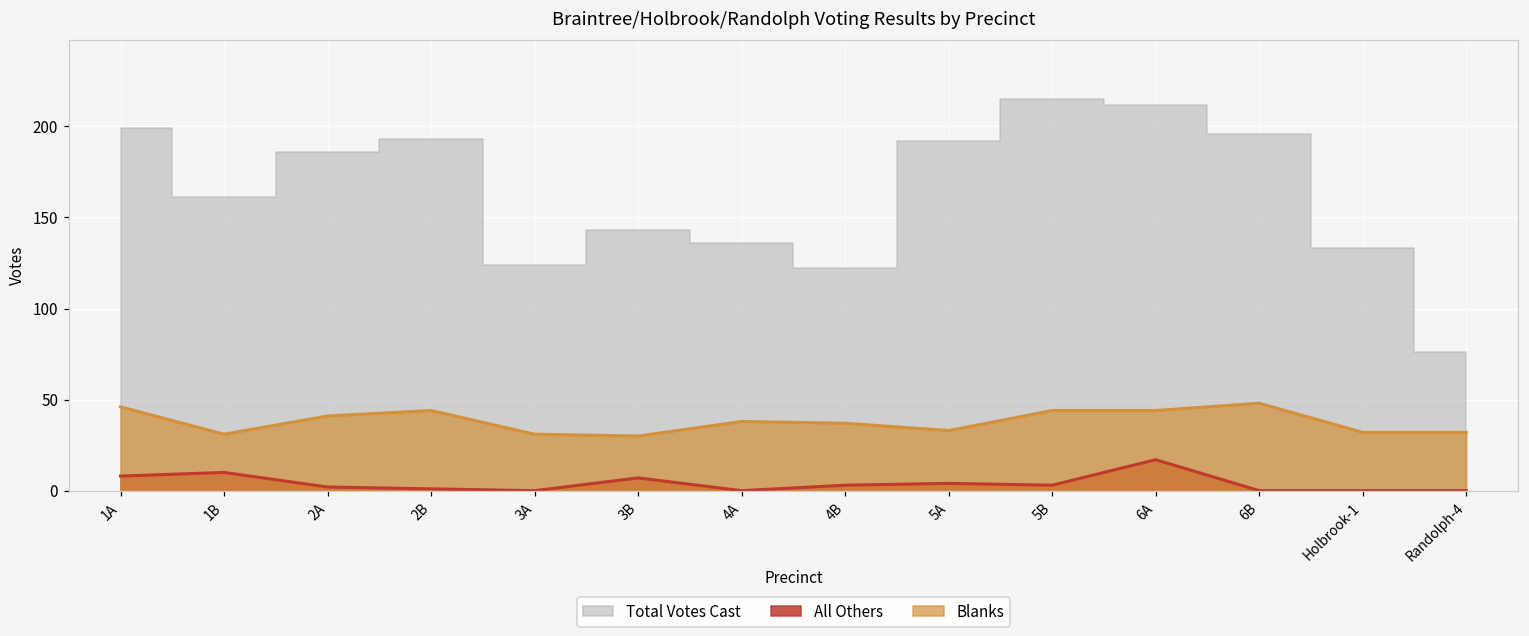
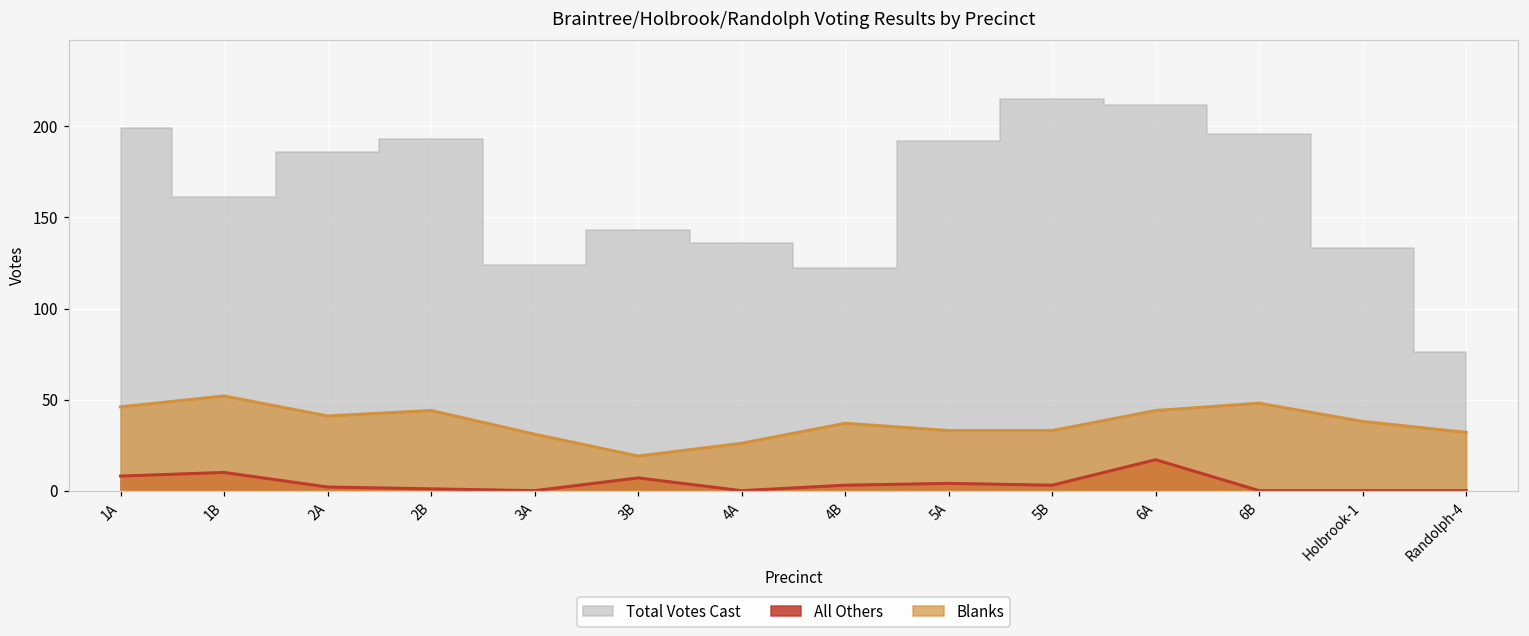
  {
    "All Others": {
      "1A": 8,
      "1B": 10,
      "2A": 2,
      "2B": 1,
      "3A": 0,
      "3B": 7,
      "4A": 0,
      "4B": 3,
      "5A": 4,
      "5B": 3,
      "6A": 17,
      "6B": 0,
      "Holbrook-1": 0,
      "Randolph-4": 0
    },
    "Blanks": {
      "1A": 46,
-     "1B": 31,
+     "1B": 52,
      "2A": 41,
      "2B": 44,
      "3A": 31,
-     "3B": 30,
-     "4A": 38,
+     "3B": 19,
+     "4A": 26,
      "4B": 37,
      "5A": 33,
-     "5B": 44,
+     "5B": 33,
      "6A": 44,
      "6B": 48,
-     "Holbrook-1": 32,
+     "Holbrook-1": 38,
      "Randolph-4": 32
    }
  }
